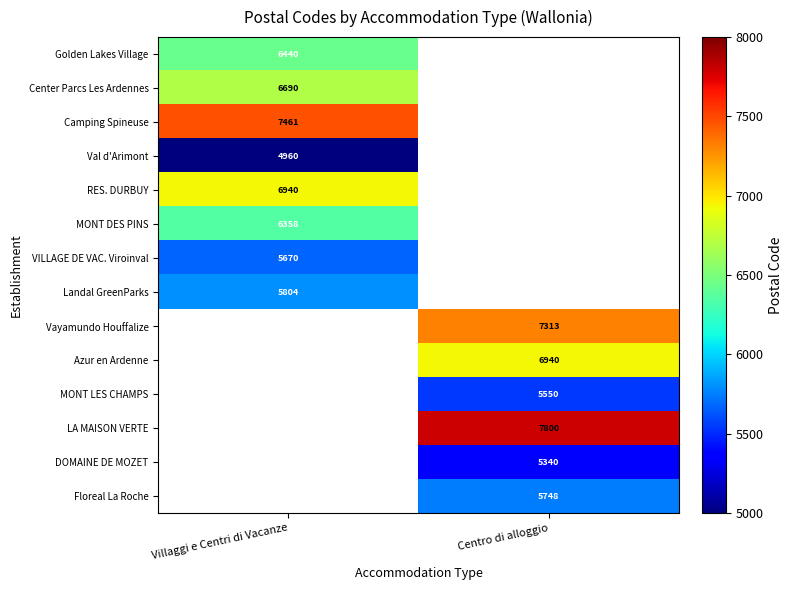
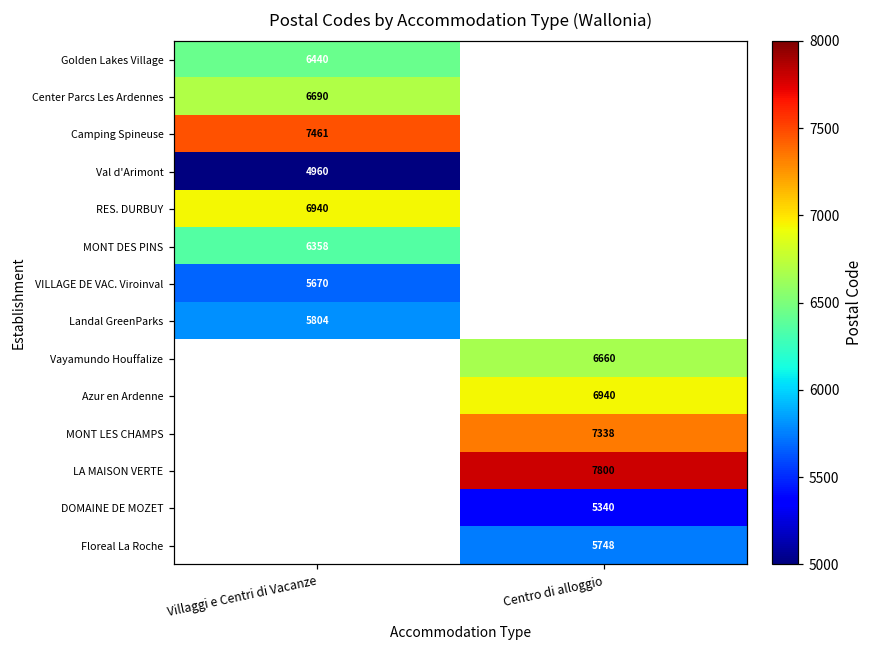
  {
    "Golden Lakes Village": {
      "Villaggi e Centri di Vacanze": 6440
    },
    "Center Parcs Les Ardennes": {
      "Villaggi e Centri di Vacanze": 6690
    },
    "Camping Spineuse": {
      "Villaggi e Centri di Vacanze": 7461
    },
    "Val d'Arimont": {
      "Villaggi e Centri di Vacanze": 4960
    },
    "RES. DURBUY": {
      "Villaggi e Centri di Vacanze": 6940
    },
    "MONT DES PINS": {
      "Villaggi e Centri di Vacanze": 6358
    },
    "VILLAGE DE VAC. Viroinval": {
      "Villaggi e Centri di Vacanze": 5670
    },
    "Landal GreenParks": {
      "Villaggi e Centri di Vacanze": 5804
    },
    "Vayamundo Houffalize": {
-     "Centro di alloggio": 7313
+     "Centro di alloggio": 6660
    },
    "Azur en Ardenne": {
      "Centro di alloggio": 6940
    },
    "MONT LES CHAMPS": {
-     "Centro di alloggio": 5550
+     "Centro di alloggio": 7338
    },
    "LA MAISON VERTE": {
      "Centro di alloggio": 7800
    },
    "DOMAINE DE MOZET": {
      "Centro di alloggio": 5340
    },
    "Floreal La Roche": {
      "Centro di alloggio": 5748
    }
  }
